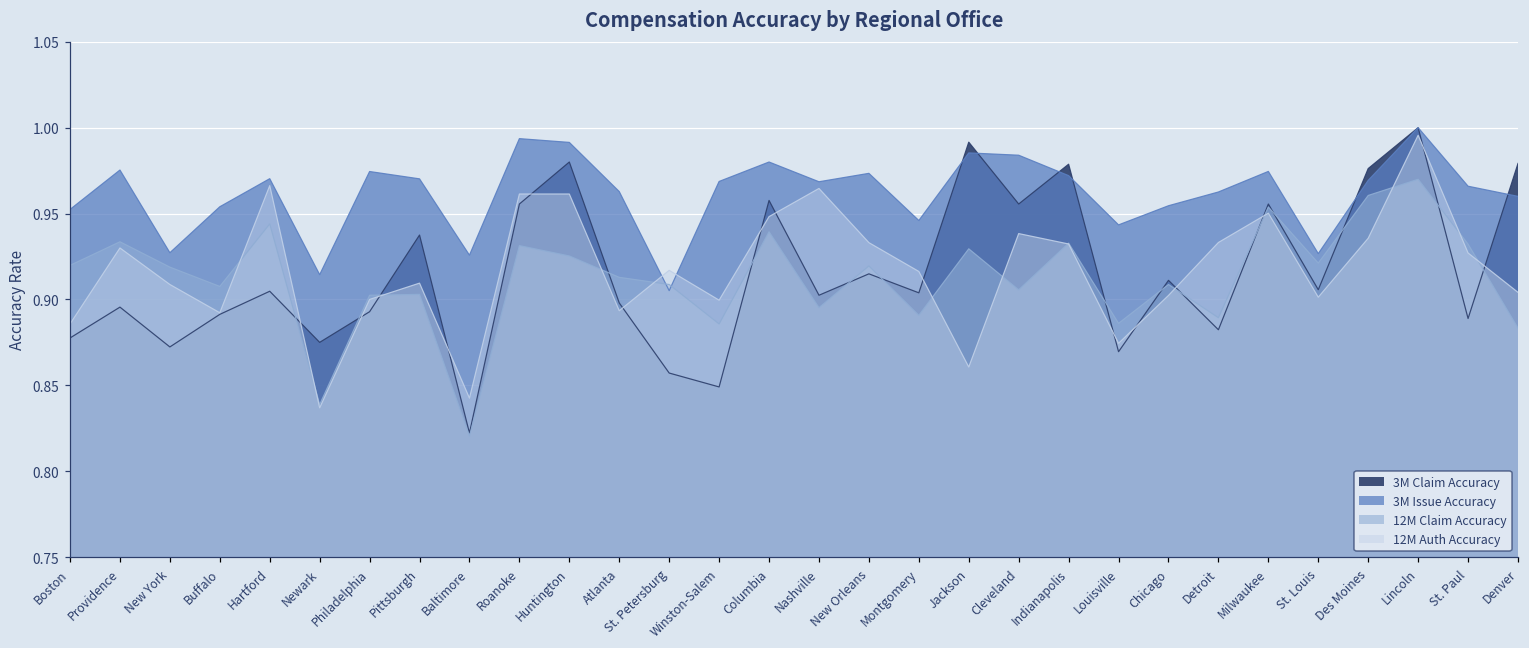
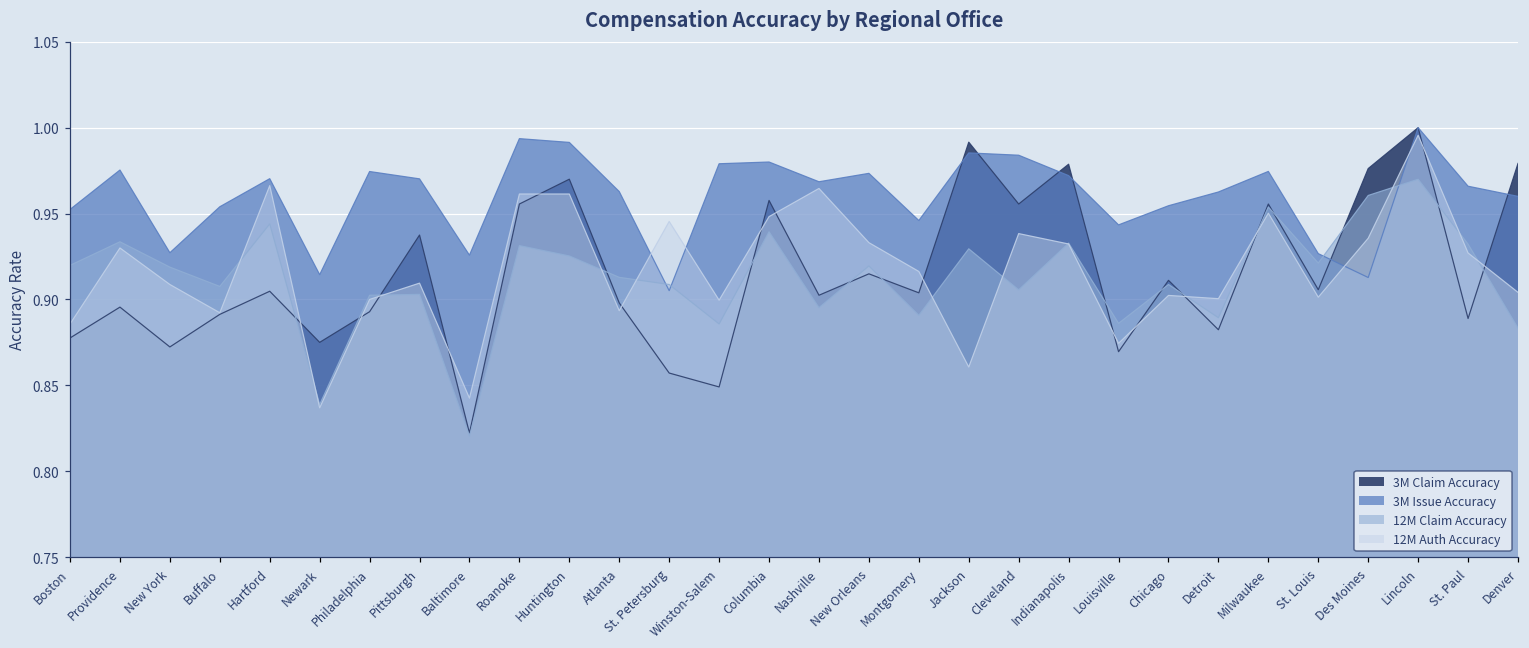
  {
    "3M Claim Accuracy": {
      "Boston": 0.878,
      "Providence": 0.896,
      "New York": 0.872,
      "Hartford": 0.905,
      "Newark": 0.875,
      "Philadelphia": 0.893,
      "Pittsburgh": 0.938,
      "Baltimore": 0.822,
      "Roanoke": 0.956,
-     "Huntington": 0.98,
+     "Huntington": 0.97,
      "Atlanta": 0.898,
      "St. Petersburg": 0.857,
      "Winston-Salem": 0.85,
      "Columbia": 0.958,
      "Nashville": 0.902,
      "New Orleans": 0.915,
      "Montgomery": 0.904,
      "Jackson": 0.99,
      "Cleveland": 0.956,
      "Indianapolis": 0.98,
      "Louisville": 0.87,
      "Chicago": 0.91,
      "Detroit": 0.882,
      "Milwaukee": 0.956,
      "St. Louis": 0.906,
      "Des Moines": 0.976,
      "St. Paul": 0.89,
      "Denver": 0.98
    },
    "3M Issue Accuracy": {
      "Boston": 0.952,
      "Providence": 0.975,
      "New York": 0.927,
      "Buffalo": 0.954,
      "Hartford": 0.970,
      "Newark": 0.914,
      "Philadelphia": 0.974,
      "Pittsburgh": 0.970,
      "Baltimore": 0.926,
      "Roanoke": 0.994,
      "Huntington": 0.991,
      "Atlanta": 0.963,
      "St. Petersburg": 0.905,
-     "Winston-Salem": 0.969,
+     "Winston-Salem": 0.979,
      "Columbia": 0.980,
      "Nashville": 0.969,
      "New Orleans": 0.973,
      "Montgomery": 0.946,
      "Jackson": 0.985,
      "Cleveland": 0.984,
      "Indianapolis": 0.972,
      "Louisville": 0.943,
      "Chicago": 0.955,
      "Detroit": 0.963,
      "Milwaukee": 0.975,
      "St. Louis": 0.927,
-     "Des Moines": 0.969,
+     "Des Moines": 0.913,
      "St. Paul": 0.966,
      "Denver": 0.960
    },
    "12M Claim Accuracy": {
      "Boston": 0.920,
      "Providence": 0.934,
      "New York": 0.919,
      "Buffalo": 0.908,
      "Hartford": 0.944,
      "Newark": 0.839,
      "Philadelphia": 0.902,
      "Pittsburgh": 0.903,
      "Baltimore": 0.821,
      "Roanoke": 0.931,
      "Huntington": 0.925,
      "Atlanta": 0.913,
      "St. Petersburg": 0.909,
      "Winston-Salem": 0.886,
      "Columbia": 0.939,
      "Nashville": 0.895,
      "New Orleans": 0.919,
      "Montgomery": 0.891,
      "Jackson": 0.929,
      "Cleveland": 0.906,
      "Louisville": 0.886,
      "Chicago": 0.909,
      "Detroit": 0.889,
      "Milwaukee": 0.954,
      "St. Louis": 0.921,
      "Des Moines": 0.961,
      "Lincoln": 0.970,
      "St. Paul": 0.932,
      "Denver": 0.883
    },
    "12M Auth Accuracy": {
      "Boston": 0.886,
      "Providence": 0.930,
      "New York": 0.909,
      "Hartford": 0.966,
      "Newark": 0.837,
      "Philadelphia": 0.900,
      "Pittsburgh": 0.909,
      "Baltimore": 0.843,
      "Roanoke": 0.961,
      "Huntington": 0.961,
      "Atlanta": 0.893,
-     "St. Petersburg": 0.917,
+     "St. Petersburg": 0.945,
      "Winston-Salem": 0.900,
      "Columbia": 0.948,
      "Nashville": 0.965,
      "New Orleans": 0.933,
      "Montgomery": 0.916,
      "Jackson": 0.861,
      "Cleveland": 0.938,
      "Louisville": 0.874,
      "Chicago": 0.902,
-     "Detroit": 0.933,
+     "Detroit": 0.900,
      "Milwaukee": 0.950,
      "St. Louis": 0.901,
      "Des Moines": 0.936,
      "Lincoln": 0.996,
      "St. Paul": 0.927,
      "Denver": 0.904
    }
  }
